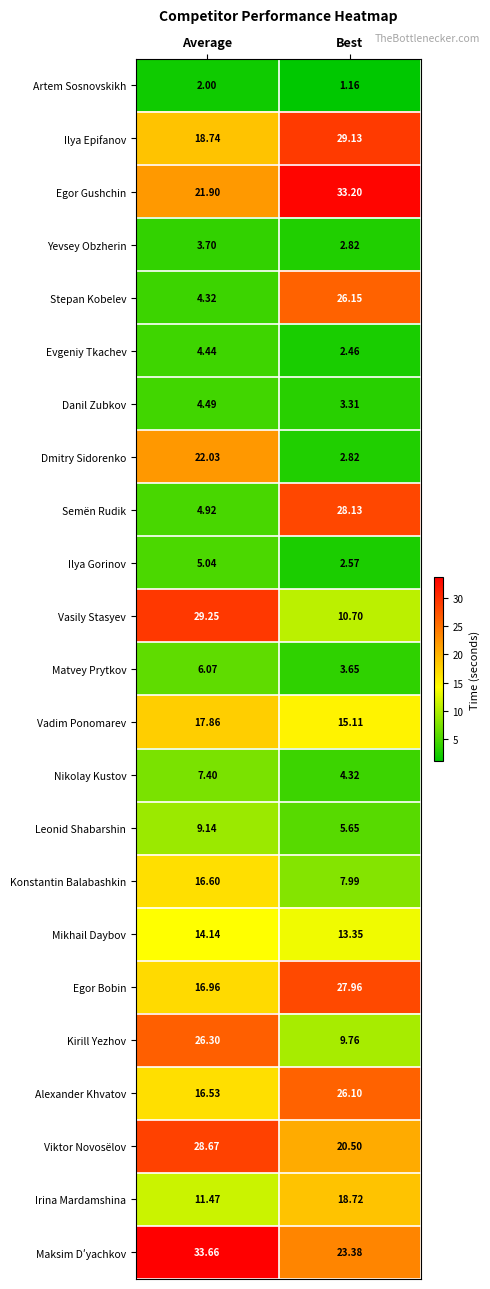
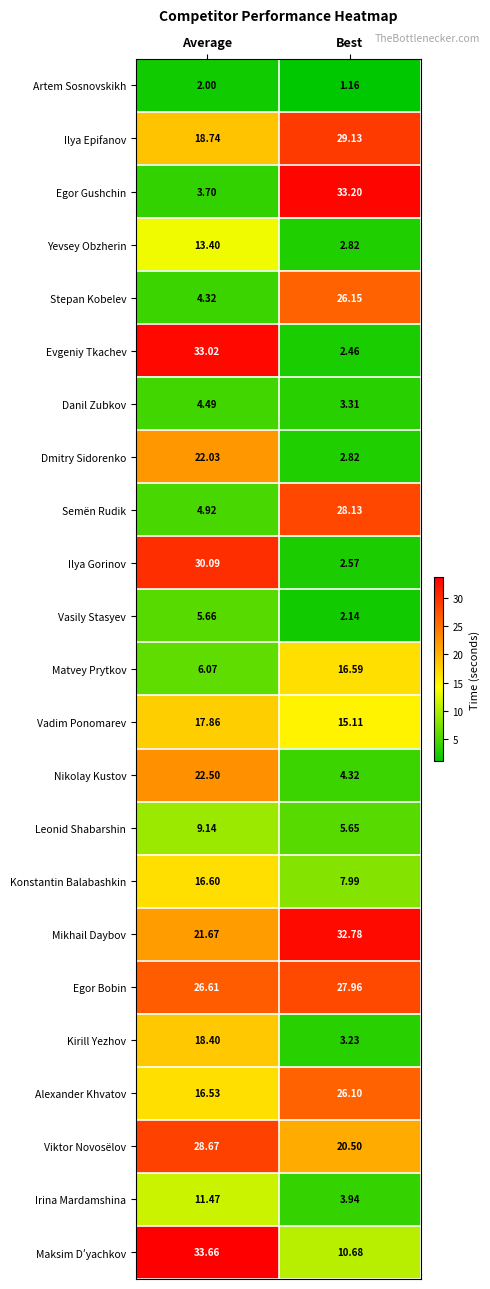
  {
    "Artem Sosnovskikh": {
      "Average": 2.00,
      "Best": 1.16
    },
    "Ilya Epifanov": {
      "Average": 18.74,
      "Best": 29.13
    },
    "Egor Gushchin": {
-     "Average": 21.90,
+     "Average": 3.70,
      "Best": 33.20
    },
    "Yevsey Obzherin": {
-     "Average": 3.70,
+     "Average": 13.40,
      "Best": 2.82
    },
    "Stepan Kobelev": {
      "Average": 4.32,
      "Best": 26.15
    },
    "Evgeniy Tkachev": {
-     "Average": 4.44,
+     "Average": 33.02,
      "Best": 2.46
    },
    "Danil Zubkov": {
      "Average": 4.49,
      "Best": 3.31
    },
    "Dmitry Sidorenko": {
      "Average": 22.03,
      "Best": 2.82
    },
    "Semën Rudik": {
      "Average": 4.92,
      "Best": 28.13
    },
    "Ilya Gorinov": {
-     "Average": 5.04,
+     "Average": 30.09,
      "Best": 2.57
    },
    "Vasily Stasyev": {
-     "Average": 29.25,
-     "Best": 10.70
+     "Average": 5.66,
+     "Best": 2.14
    },
    "Matvey Prytkov": {
      "Average": 6.07,
-     "Best": 3.65
+     "Best": 16.59
    },
    "Vadim Ponomarev": {
      "Average": 17.86,
      "Best": 15.11
    },
    "Nikolay Kustov": {
-     "Average": 7.40,
+     "Average": 22.50,
      "Best": 4.32
    },
    "Leonid Shabarshin": {
      "Average": 9.14,
      "Best": 5.65
    },
    "Konstantin Balabashkin": {
      "Average": 16.60,
      "Best": 7.99
    },
    "Mikhail Daybov": {
-     "Average": 14.14,
-     "Best": 13.35
+     "Average": 21.67,
+     "Best": 32.78
    },
    "Egor Bobin": {
-     "Average": 16.96,
+     "Average": 26.61,
      "Best": 27.96
    },
    "Kirill Yezhov": {
-     "Average": 26.30,
-     "Best": 9.76
+     "Average": 18.40,
+     "Best": 3.23
    },
    "Alexander Khvatov": {
      "Average": 16.53,
      "Best": 26.10
    },
    "Viktor Novosëlov": {
      "Average": 28.67,
      "Best": 20.50
    },
    "Irina Mardamshina": {
      "Average": 11.47,
-     "Best": 18.72
+     "Best": 3.94
    },
    "Maksim Dʹyachkov": {
      "Average": 33.66,
-     "Best": 23.38
+     "Best": 10.68
    }
  }
